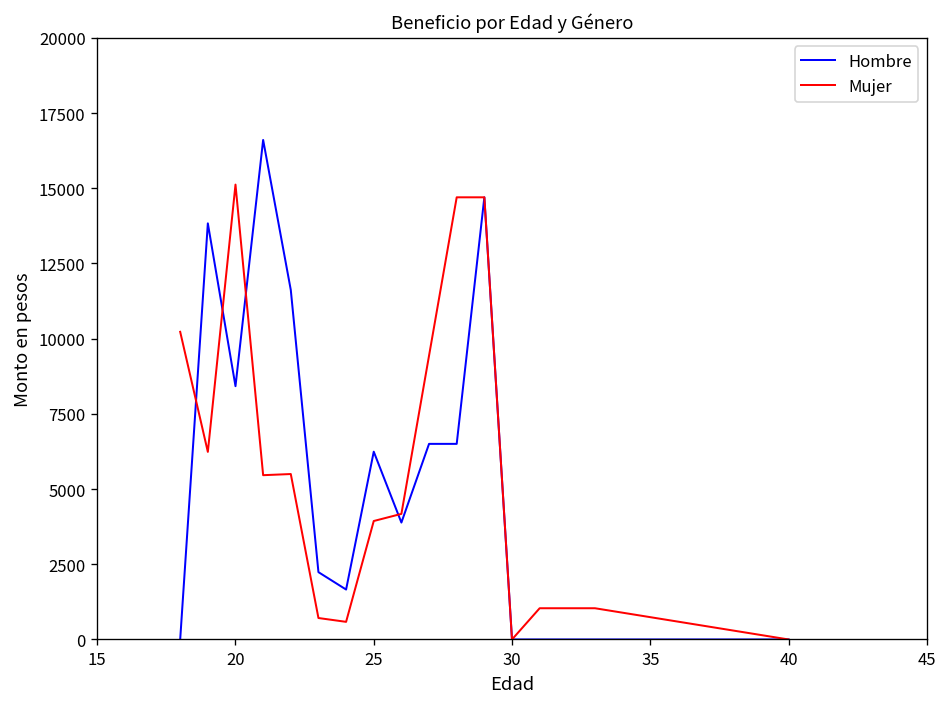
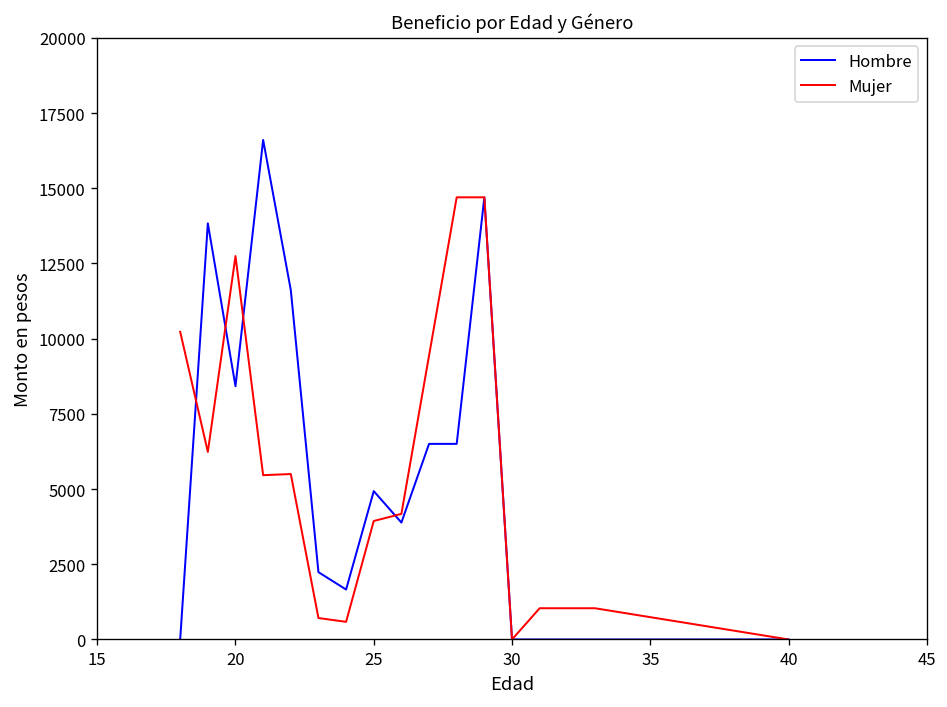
  {
    "Hombre": {
      "20": 8400,
-     "25": 6200
+     "25": 4900
    },
    "Mujer": {
-     "20": 15100,
+     "20": 12700,
      "25": 3900
    }
  }
